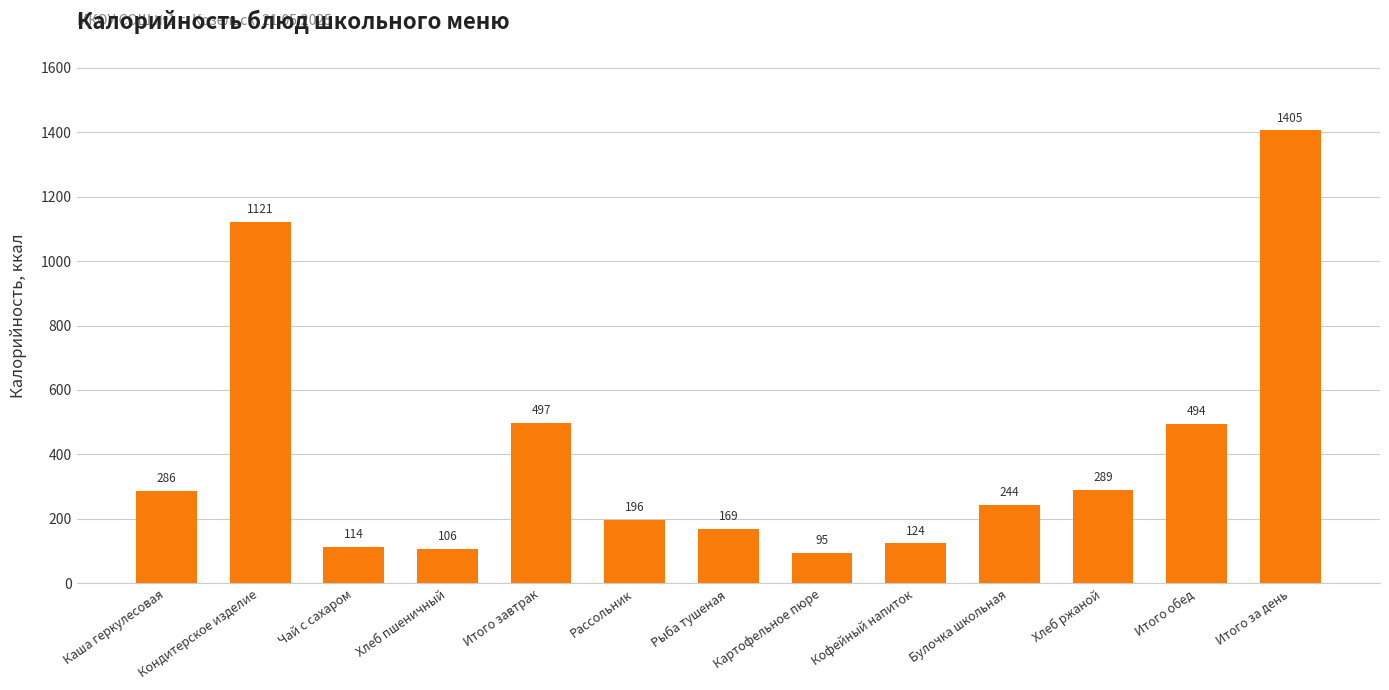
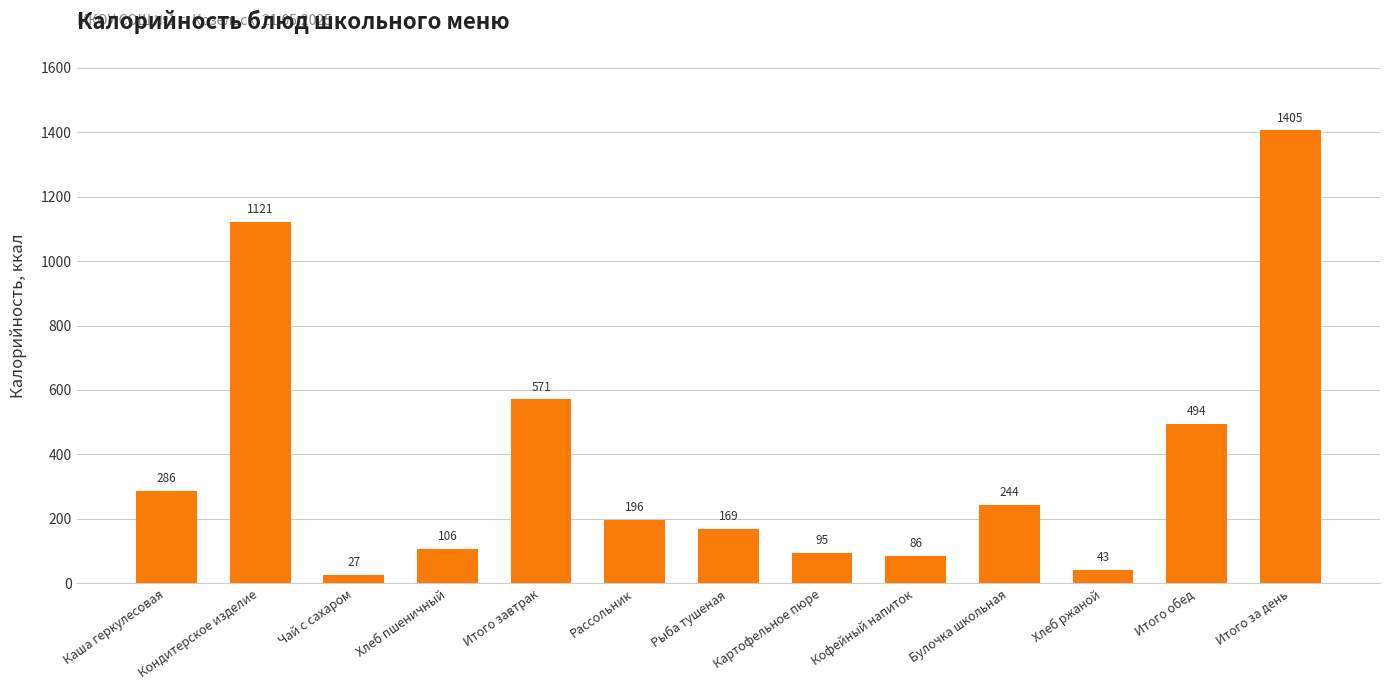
  {
    "Каша геркулесовая": 286,
    "Кондитерское изделие": 1121,
-   "Чай с сахаром": 114,
+   "Чай с сахаром": 27,
    "Хлеб пшеничный": 106,
-   "Итого завтрак": 497,
+   "Итого завтрак": 571,
    "Рассольник": 196,
    "Рыба тушеная": 169,
    "Картофельное пюре": 95,
-   "Кофейный напиток": 124,
+   "Кофейный напиток": 86,
    "Булочка школьная": 244,
-   "Хлеб ржаной": 289,
+   "Хлеб ржаной": 43,
    "Итого обед": 494,
    "Итого за день": 1405
  }
